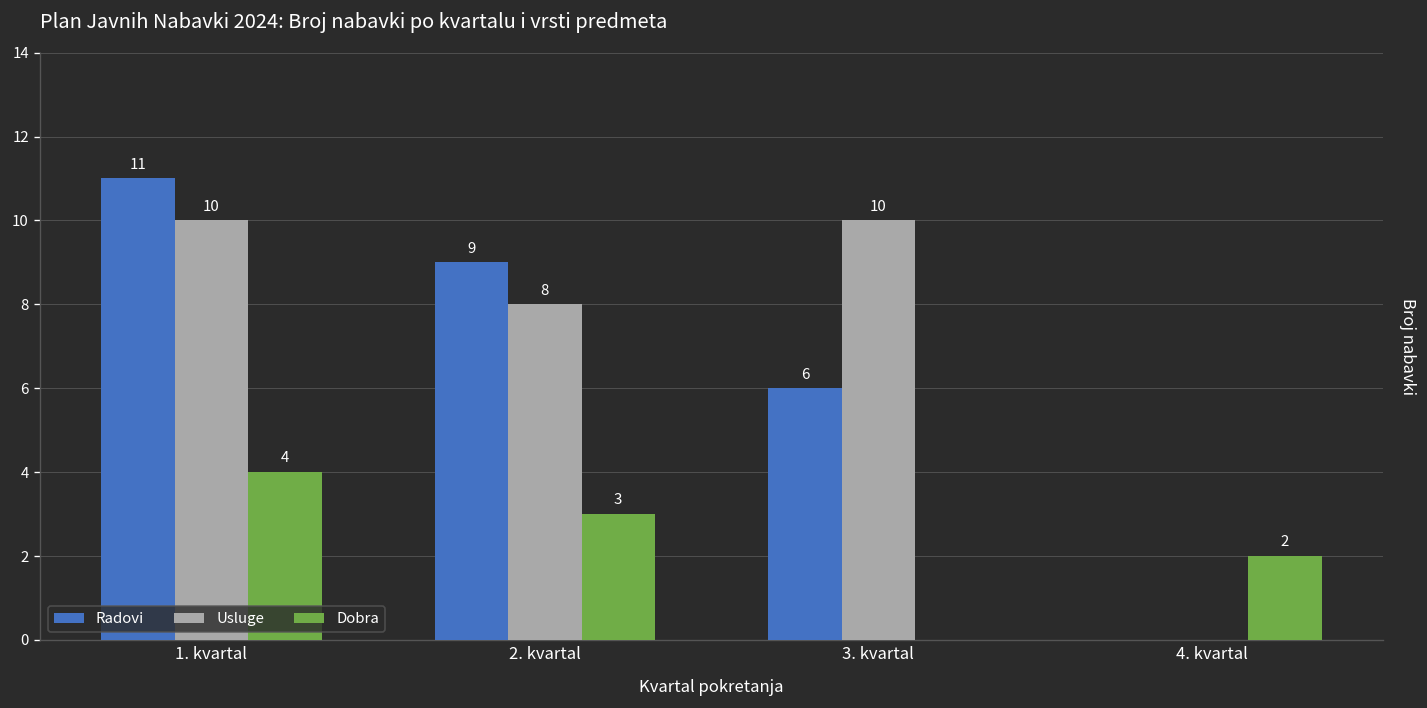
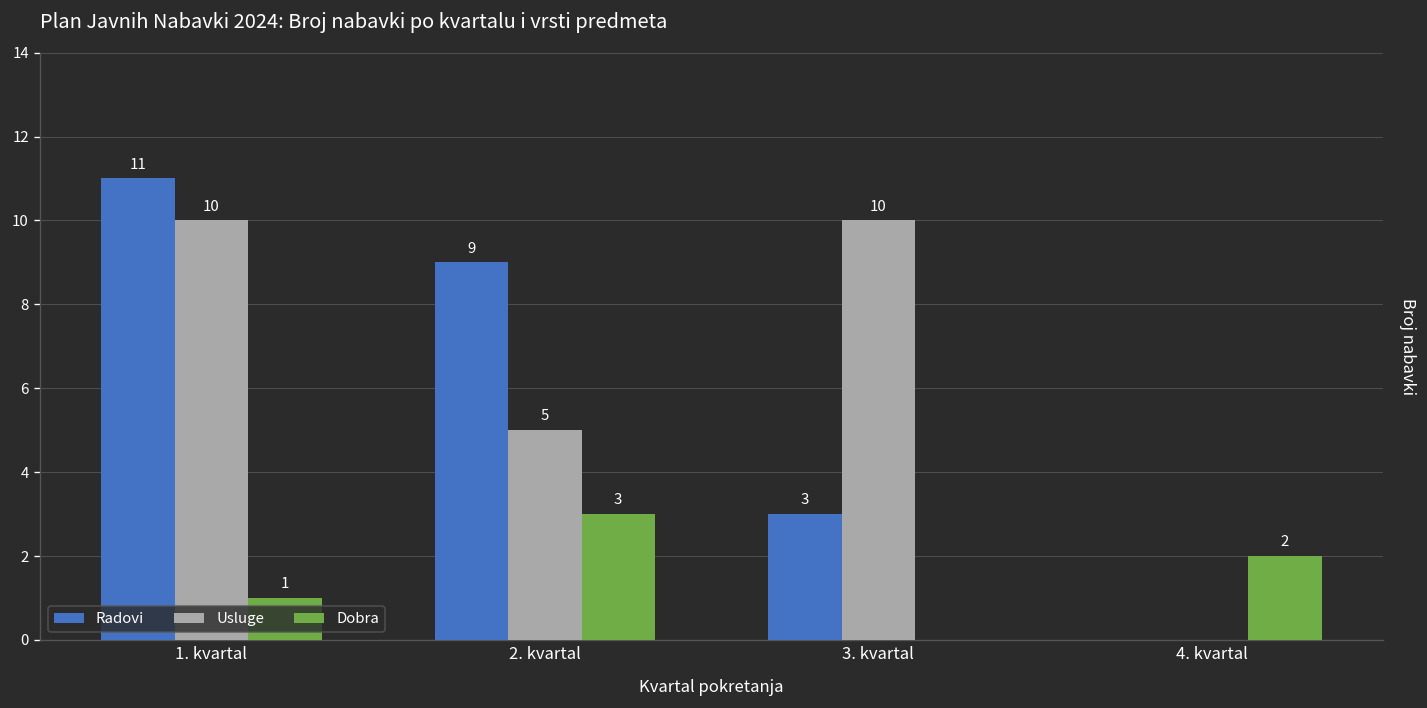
  {
    "Radovi": {
      "1. kvartal": 11,
      "2. kvartal": 9,
-     "3. kvartal": 6
+     "3. kvartal": 3
    },
    "Usluge": {
      "1. kvartal": 10,
-     "2. kvartal": 8,
+     "2. kvartal": 5,
      "3. kvartal": 10
    },
    "Dobra": {
-     "1. kvartal": 4,
+     "1. kvartal": 1,
      "2. kvartal": 3,
      "4. kvartal": 2
    }
  }
